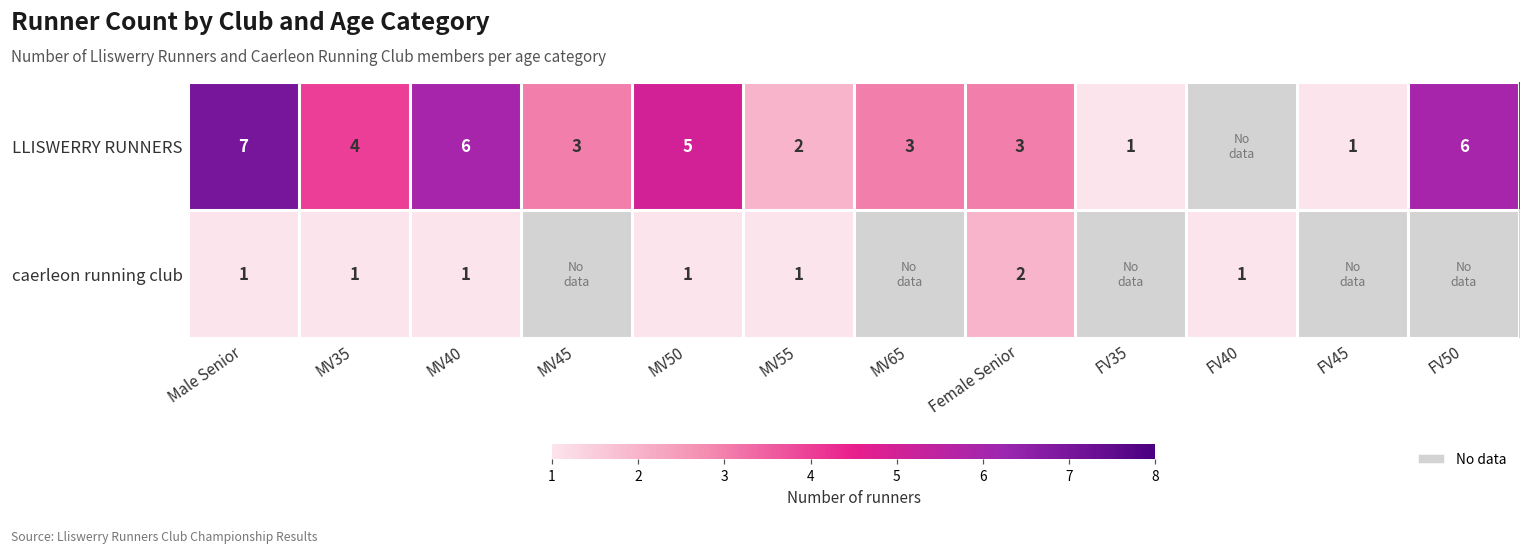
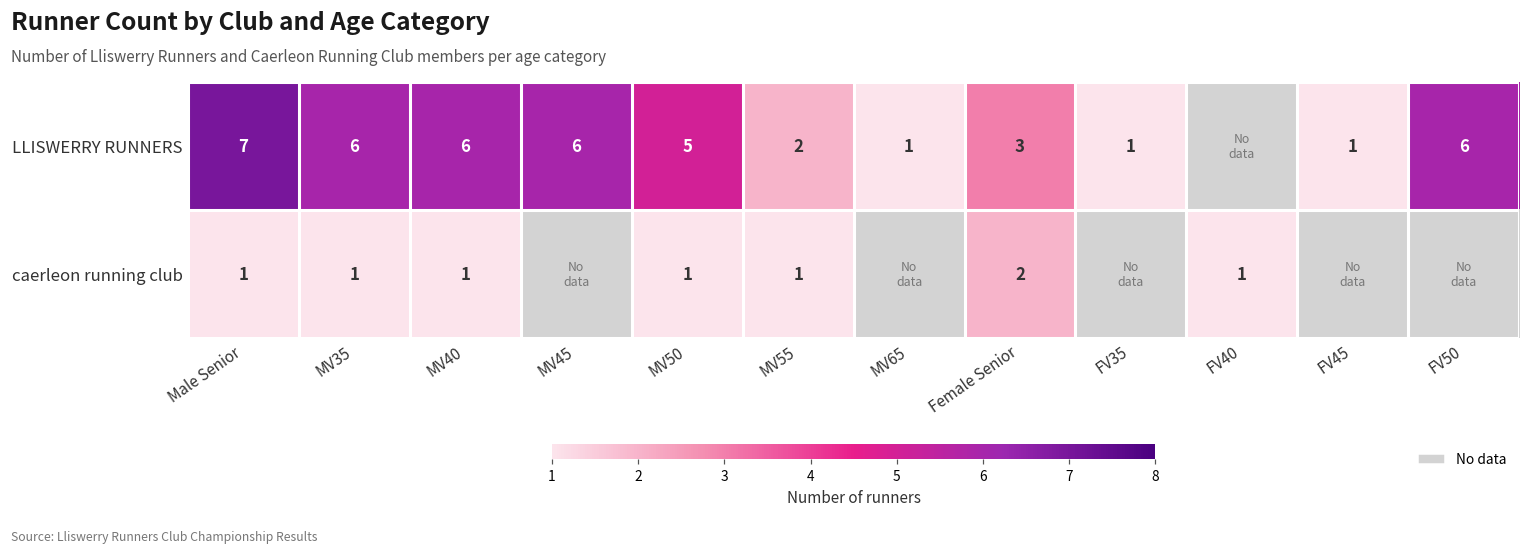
  {
    "LLISWERRY RUNNERS": {
      "Male Senior": 7,
-     "MV35": 4,
+     "MV35": 6,
      "MV40": 6,
-     "MV45": 3,
+     "MV45": 6,
      "MV50": 5,
      "MV55": 2,
-     "MV65": 3,
+     "MV65": 1,
      "Female Senior": 3,
      "FV35": 1,
      "FV45": 1,
      "FV50": 6
    },
    "caerleon running club": {
      "Male Senior": 1,
      "MV35": 1,
      "MV40": 1,
      "MV50": 1,
      "MV55": 1,
      "Female Senior": 2,
      "FV40": 1
    }
  }
